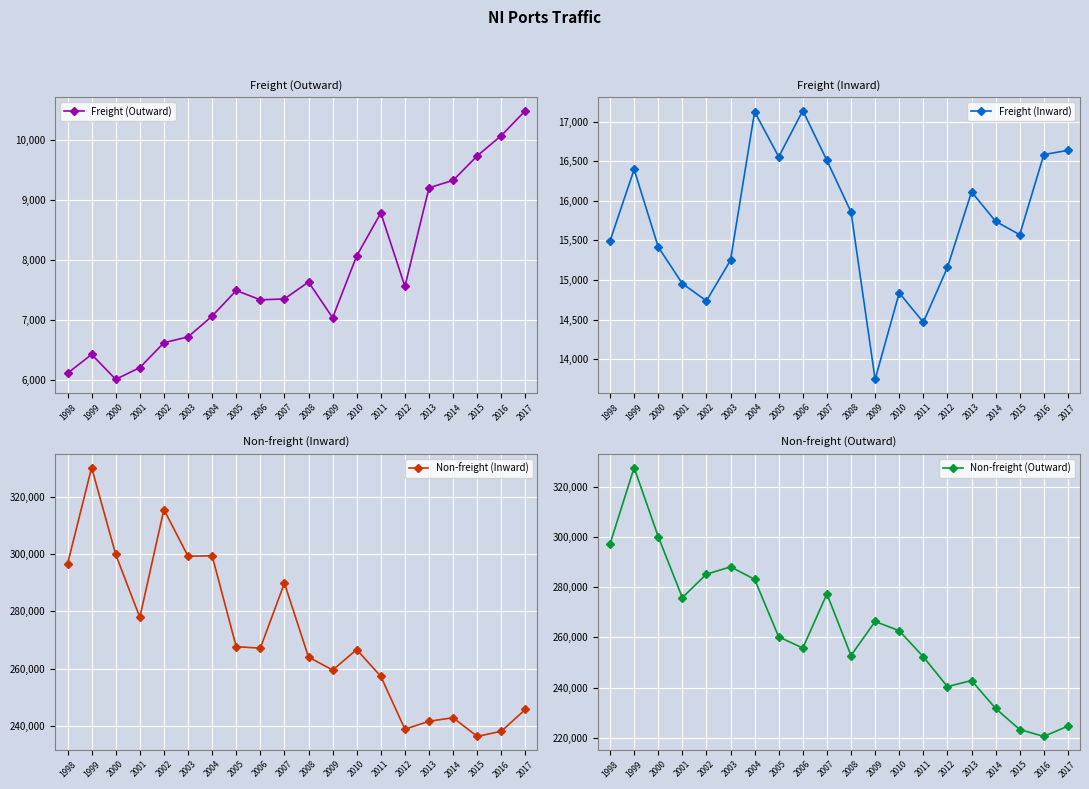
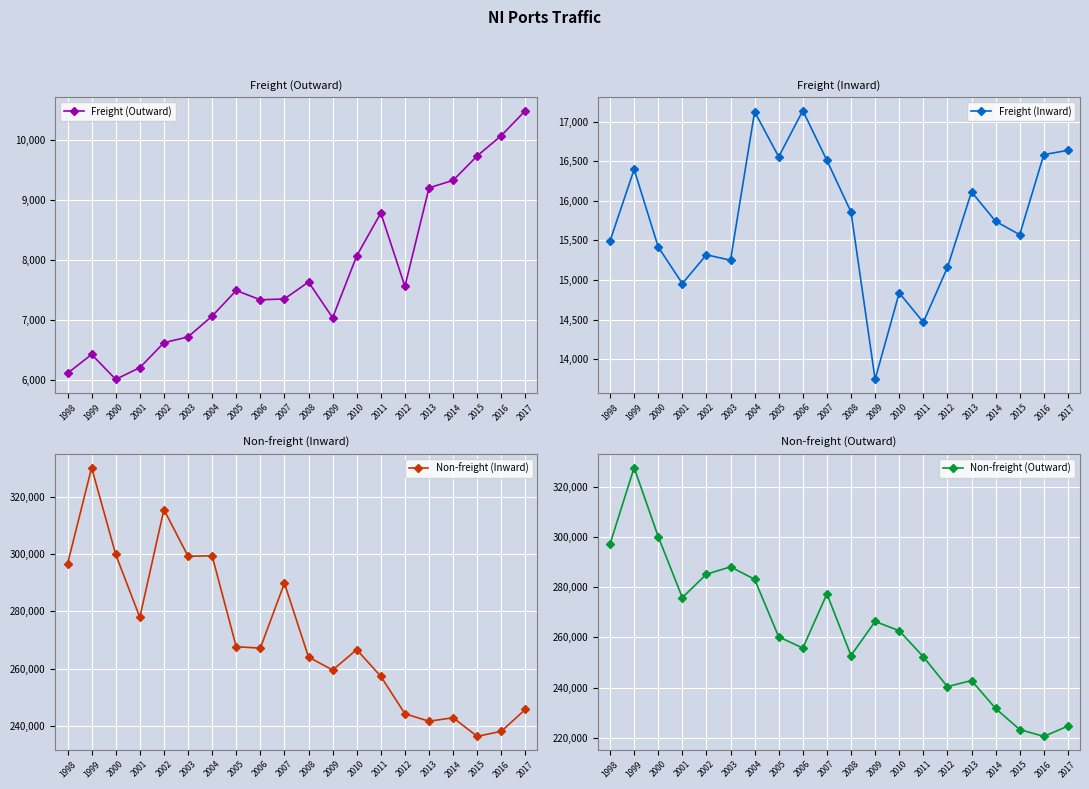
  {
    "Freight (Outward)": {
      "1998": "6,100",
      "1999": "6,400",
      "2000": "6,000",
      "2001": "6,200",
      "2002": "6,600",
      "2003": "6,700",
      "2004": "7,100",
      "2005": "7,500",
      "2006": "7,300",
      "2007": "7,400",
      "2008": "7,600",
      "2009": "7,000",
      "2010": "8,100",
      "2011": "8,800",
      "2012": "7,600",
      "2013": "9,200",
      "2014": "9,300",
      "2015": "9,700",
      "2016": "10,100",
      "2017": "10,500"
    },
    "Freight (Inward)": {
      "1998": "15,500",
      "1999": "16,400",
      "2000": "15,400",
      "2001": "15,000",
-     "2002": "14,700",
+     "2002": "15,300",
      "2003": "15,300",
      "2004": "17,100",
      "2005": "16,600",
      "2006": "17,100",
      "2007": "16,500",
      "2008": "15,900",
      "2009": "13,700",
      "2010": "14,800",
      "2011": "14,500",
      "2012": "15,200",
      "2013": "16,100",
      "2014": "15,700",
      "2015": "15,600",
      "2016": "16,600",
      "2017": "16,600"
    },
    "Non-freight (Inward)": {
      "1998": "297,000",
      "1999": "330,000",
      "2000": "300,000",
      "2001": "278,000",
      "2002": "316,000",
      "2003": "299,000",
      "2004": "299,000",
      "2005": "268,000",
      "2006": "267,000",
      "2007": "290,000",
      "2008": "264,000",
      "2009": "260,000",
      "2010": "267,000",
      "2011": "257,000",
-     "2012": "239,000",
+     "2012": "244,000",
      "2013": "242,000",
      "2014": "243,000",
      "2015": "236,000",
      "2016": "238,000",
      "2017": "246,000"
    },
    "Non-freight (Outward)": {
      "1998": "297,000",
      "1999": "328,000",
      "2000": "300,000",
      "2001": "276,000",
      "2002": "285,000",
      "2003": "288,000",
      "2004": "283,000",
      "2005": "260,000",
      "2006": "256,000",
      "2007": "277,000",
      "2008": "253,000",
      "2009": "266,000",
      "2010": "263,000",
      "2011": "252,000",
      "2012": "240,000",
      "2013": "243,000",
      "2014": "232,000",
      "2015": "223,000",
      "2016": "221,000",
      "2017": "225,000"
    }
  }
